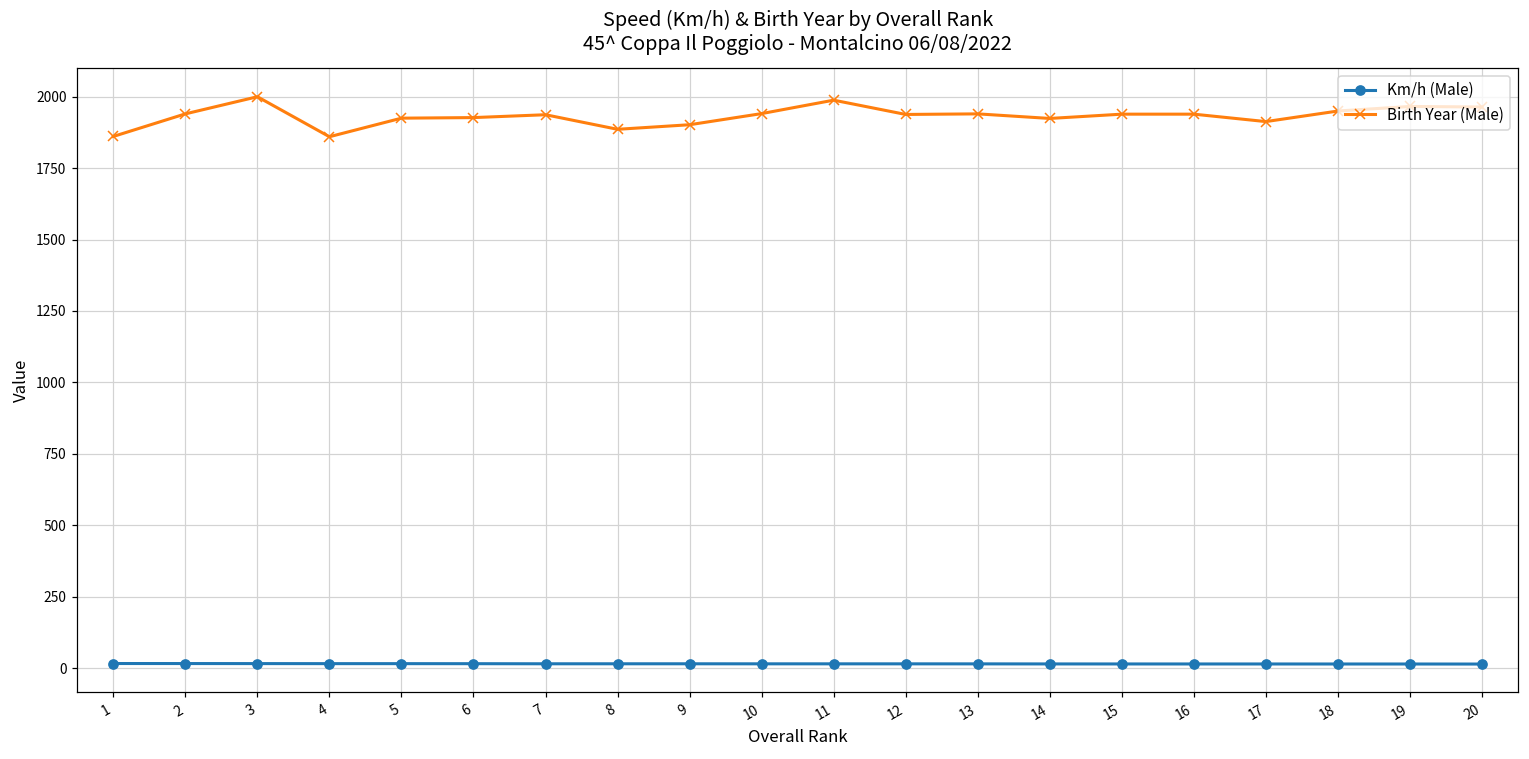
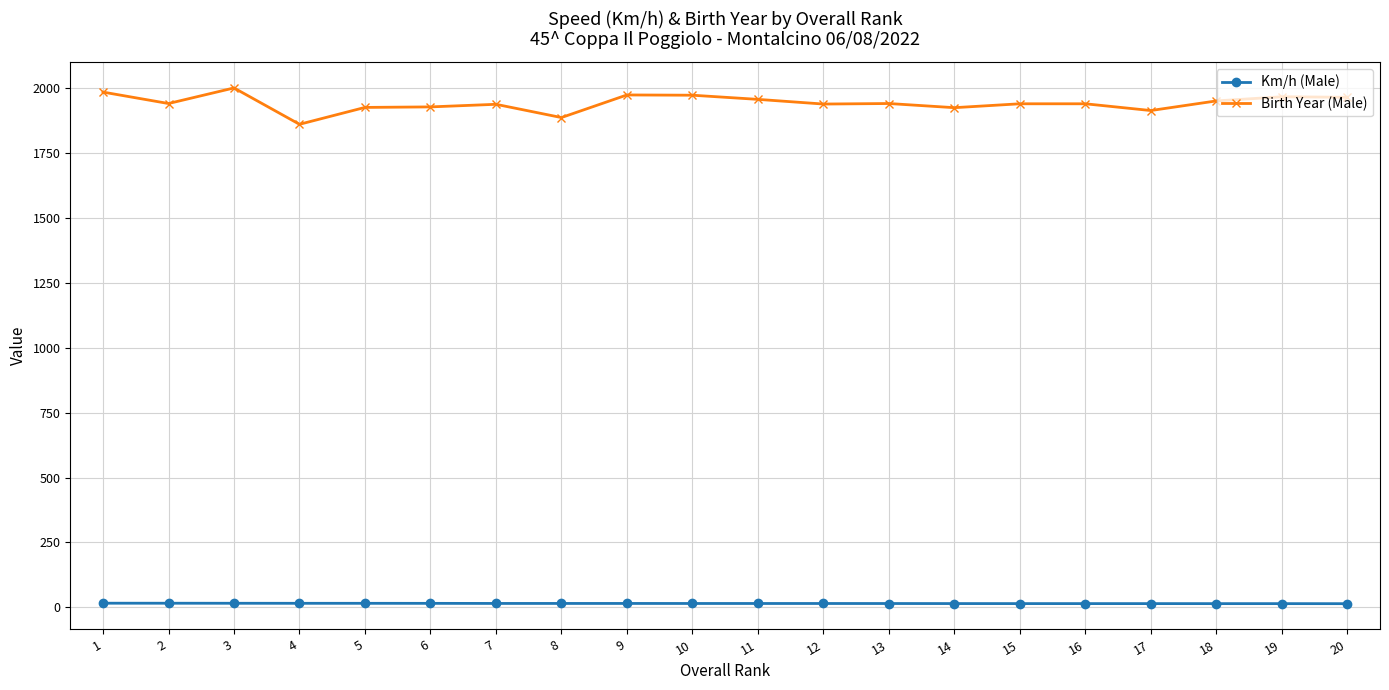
  {
    "Km/h (Male)": {
      "1": 20,
      "2": 20,
      "3": 20,
      "4": 20,
      "5": 20,
      "6": 20,
      "7": 20,
      "8": 20,
      "9": 20,
      "10": 10,
      "11": 10,
      "12": 10,
      "13": 10,
      "14": 10,
      "15": 10,
      "16": 10,
      "17": 10,
      "18": 10,
      "19": 10,
      "20": 10
    },
    "Birth Year (Male)": {
-     "1": 1860,
+     "1": 1980,
      "2": 1940,
      "3": 2000,
      "4": 1860,
      "5": 1930,
      "6": 1930,
      "7": 1940,
      "8": 1890,
-     "9": 1900,
-     "10": 1940,
-     "11": 1990,
+     "9": 1970,
+     "10": 1970,
+     "11": 1960,
      "12": 1940,
      "13": 1940,
      "14": 1920,
      "15": 1940,
      "16": 1940,
      "17": 1910,
      "18": 1950
    }
  }
